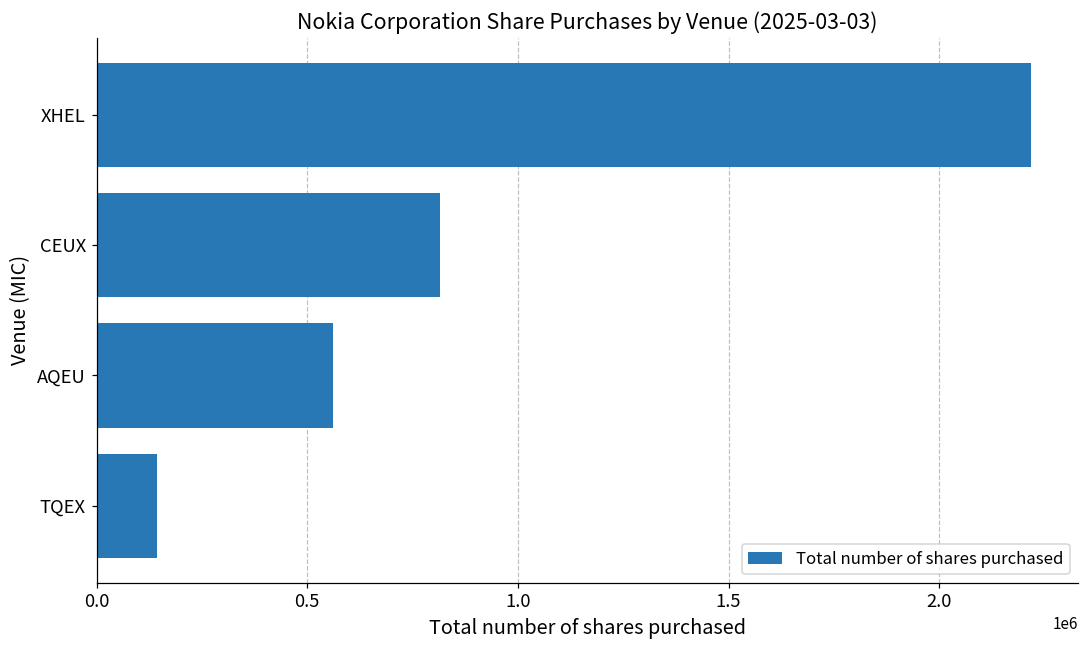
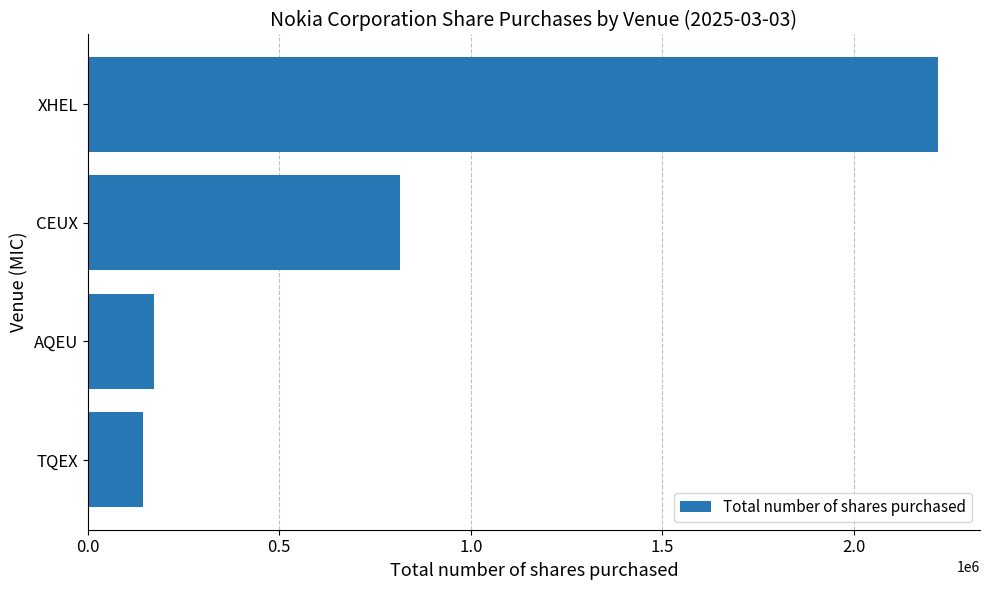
  {
    "XHEL": 2220000,
    "CEUX": 810000,
-   "AQEU": 560000,
+   "AQEU": 170000,
    "TQEX": 140000
  }
